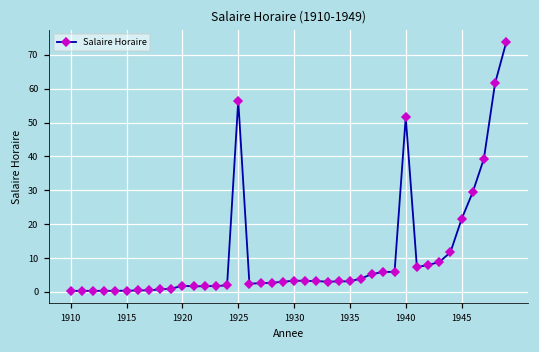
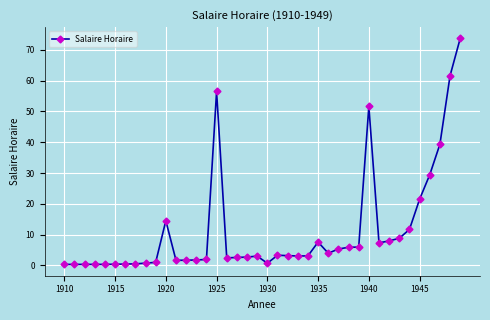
  {
    "1910": 0,
    "1915": 0,
-   "1920": 2,
+   "1920": 15,
    "1925": 56,
-   "1930": 3,
-   "1935": 3,
+   "1930": 1,
+   "1935": 8,
    "1940": 52,
    "1945": 21
  }
